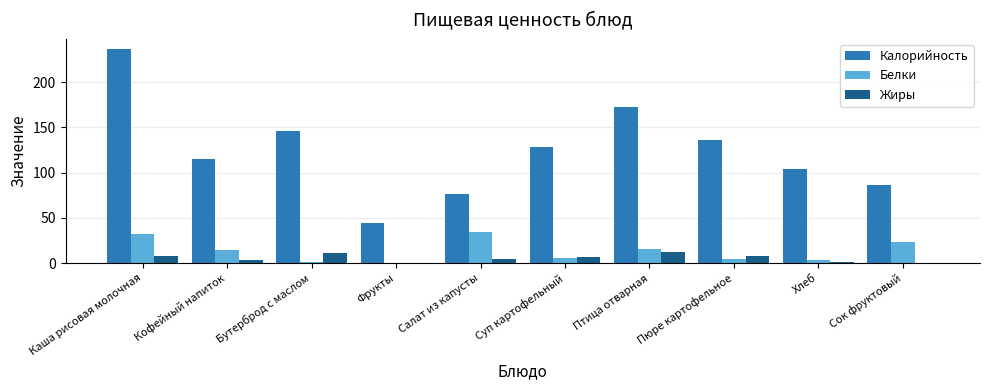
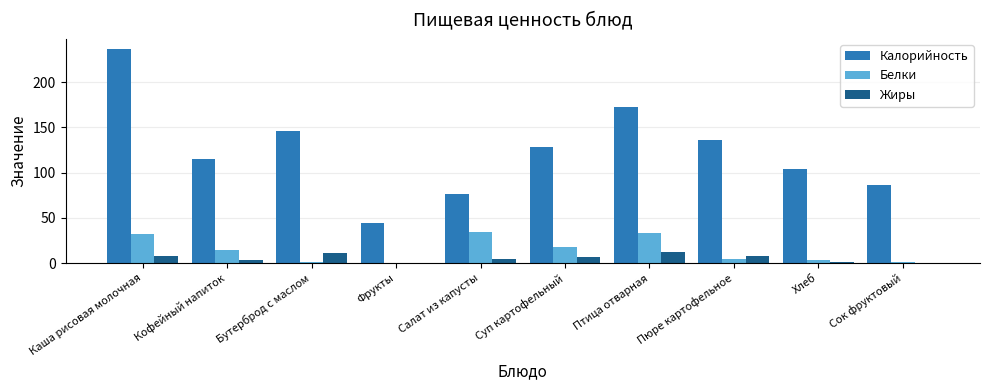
  {
    "Белки": {
      "Каша рисовая молочная": 30,
      "Кофейный напиток": 10,
      "Салат из капусты": 30,
-     "Суп картофельный": 10,
-     "Птица отварная": 20,
+     "Суп картофельный": 20,
+     "Птица отварная": 30,
      "Пюре картофельное": 0,
      "Хлеб": 0,
-     "Сок фруктовый": 20
+     "Сок фруктовый": 0
    }
  }
